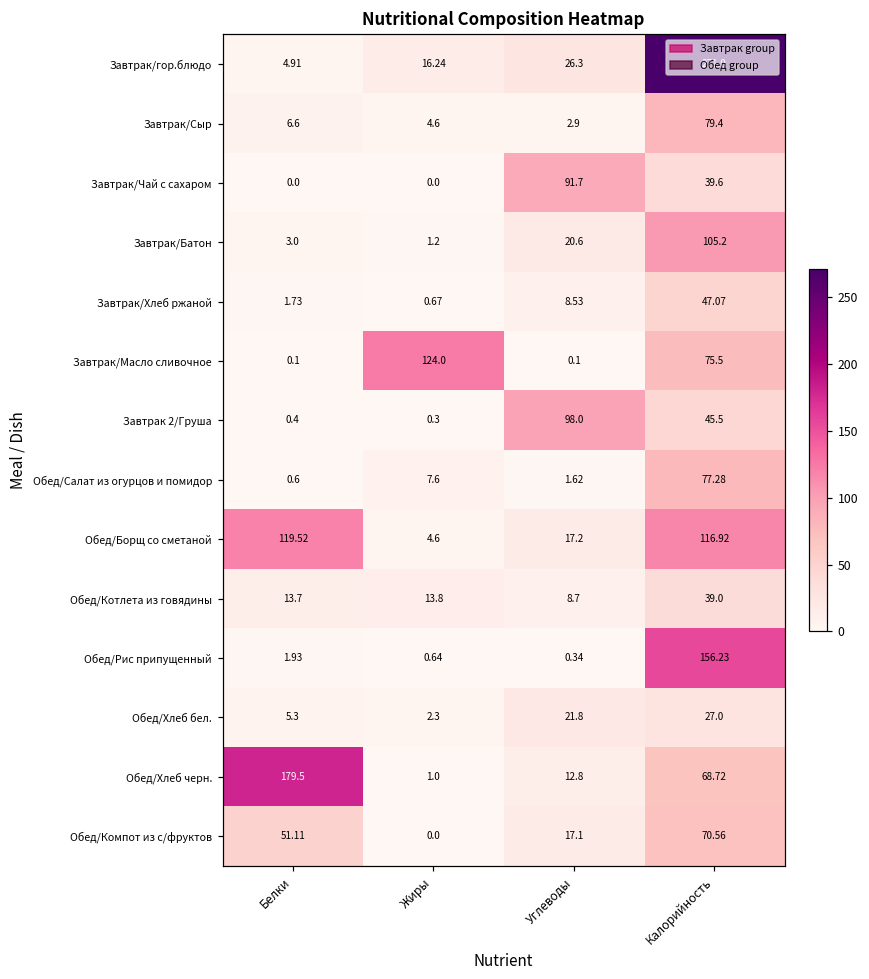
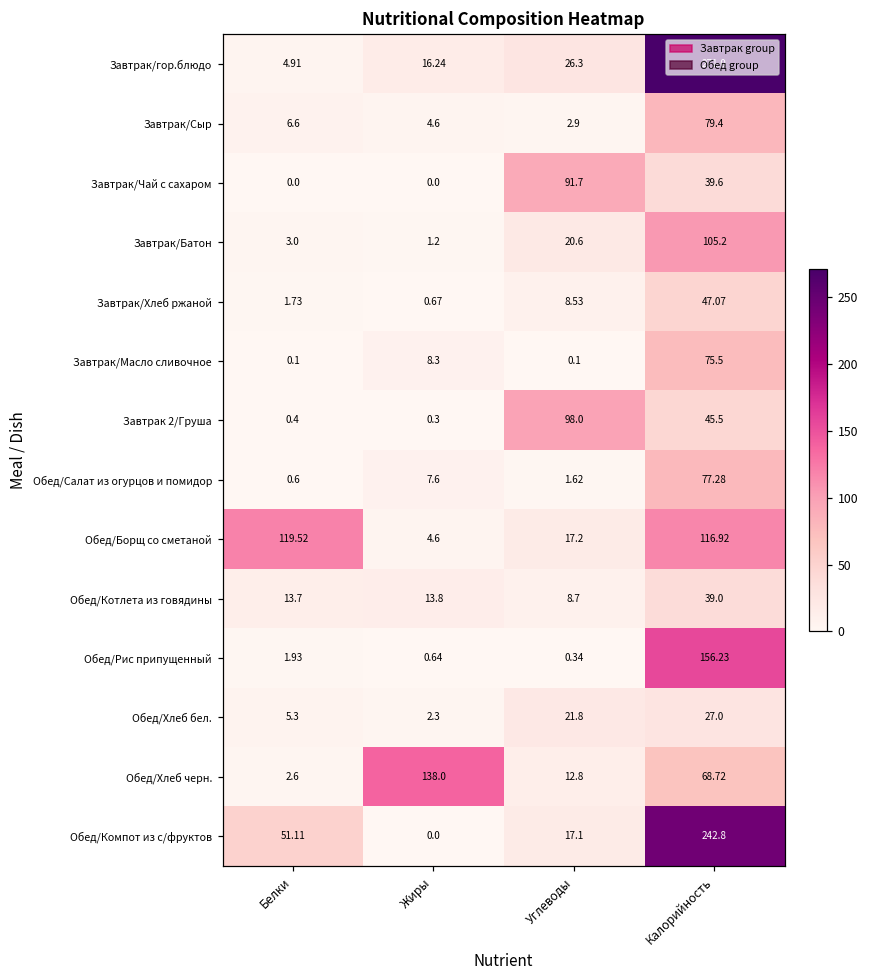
  {
    "Завтрак/гор.блюдо": {
      "Белки": 4.91,
      "Жиры": 16.24,
      "Углеводы": 26.3
    },
    "Завтрак/Сыр": {
      "Белки": 6.6,
      "Жиры": 4.6,
      "Углеводы": 2.9,
      "Калорийность": 79.4
    },
    "Завтрак/Чай с сахаром": {
      "Белки": 0.0,
      "Жиры": 0.0,
      "Углеводы": 91.7,
      "Калорийность": 39.6
    },
    "Завтрак/Батон": {
      "Белки": 3.0,
      "Жиры": 1.2,
      "Углеводы": 20.6,
      "Калорийность": 105.2
    },
    "Завтрак/Хлеб ржаной": {
      "Белки": 1.73,
      "Жиры": 0.67,
      "Углеводы": 8.53,
      "Калорийность": 47.07
    },
    "Завтрак/Масло сливочное": {
      "Белки": 0.1,
-     "Жиры": 124.0,
+     "Жиры": 8.3,
      "Углеводы": 0.1,
      "Калорийность": 75.5
    },
    "Завтрак 2/Груша": {
      "Белки": 0.4,
      "Жиры": 0.3,
      "Углеводы": 98.0,
      "Калорийность": 45.5
    },
    "Обед/Салат из огурцов и помидор": {
      "Белки": 0.6,
      "Жиры": 7.6,
      "Углеводы": 1.62,
      "Калорийность": 77.28
    },
    "Обед/Борщ со сметаной": {
      "Белки": 119.52,
      "Жиры": 4.6,
      "Углеводы": 17.2,
      "Калорийность": 116.92
    },
    "Обед/Котлета из говядины": {
      "Белки": 13.7,
      "Жиры": 13.8,
      "Углеводы": 8.7,
      "Калорийность": 39.0
    },
    "Обед/Рис припущенный": {
      "Белки": 1.93,
      "Жиры": 0.64,
      "Углеводы": 0.34,
      "Калорийность": 156.23
    },
    "Обед/Хлеб бел.": {
      "Белки": 5.3,
      "Жиры": 2.3,
      "Углеводы": 21.8,
      "Калорийность": 27.0
    },
    "Обед/Хлеб черн.": {
-     "Белки": 179.5,
-     "Жиры": 1.0,
+     "Белки": 2.6,
+     "Жиры": 138.0,
      "Углеводы": 12.8,
      "Калорийность": 68.72
    },
    "Обед/Компот из с/фруктов": {
      "Белки": 51.11,
      "Жиры": 0.0,
      "Углеводы": 17.1,
-     "Калорийность": 70.56
+     "Калорийность": 242.8
    }
  }
